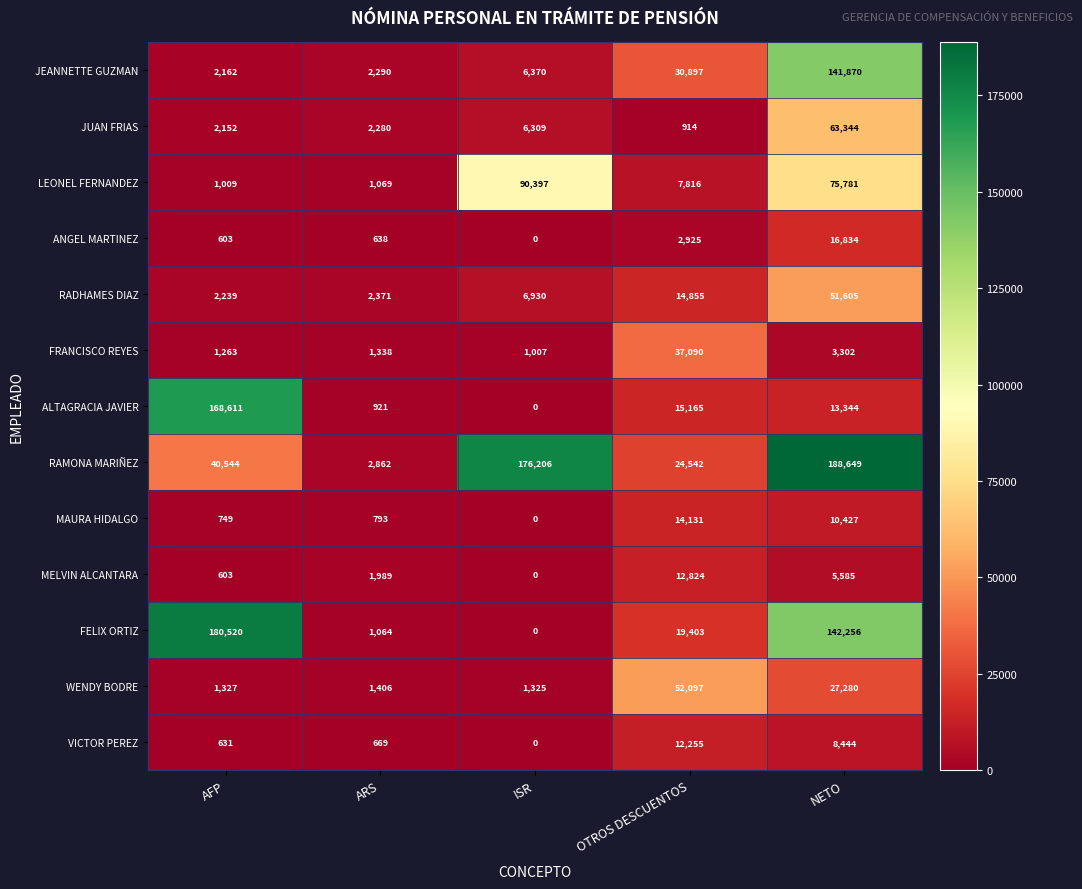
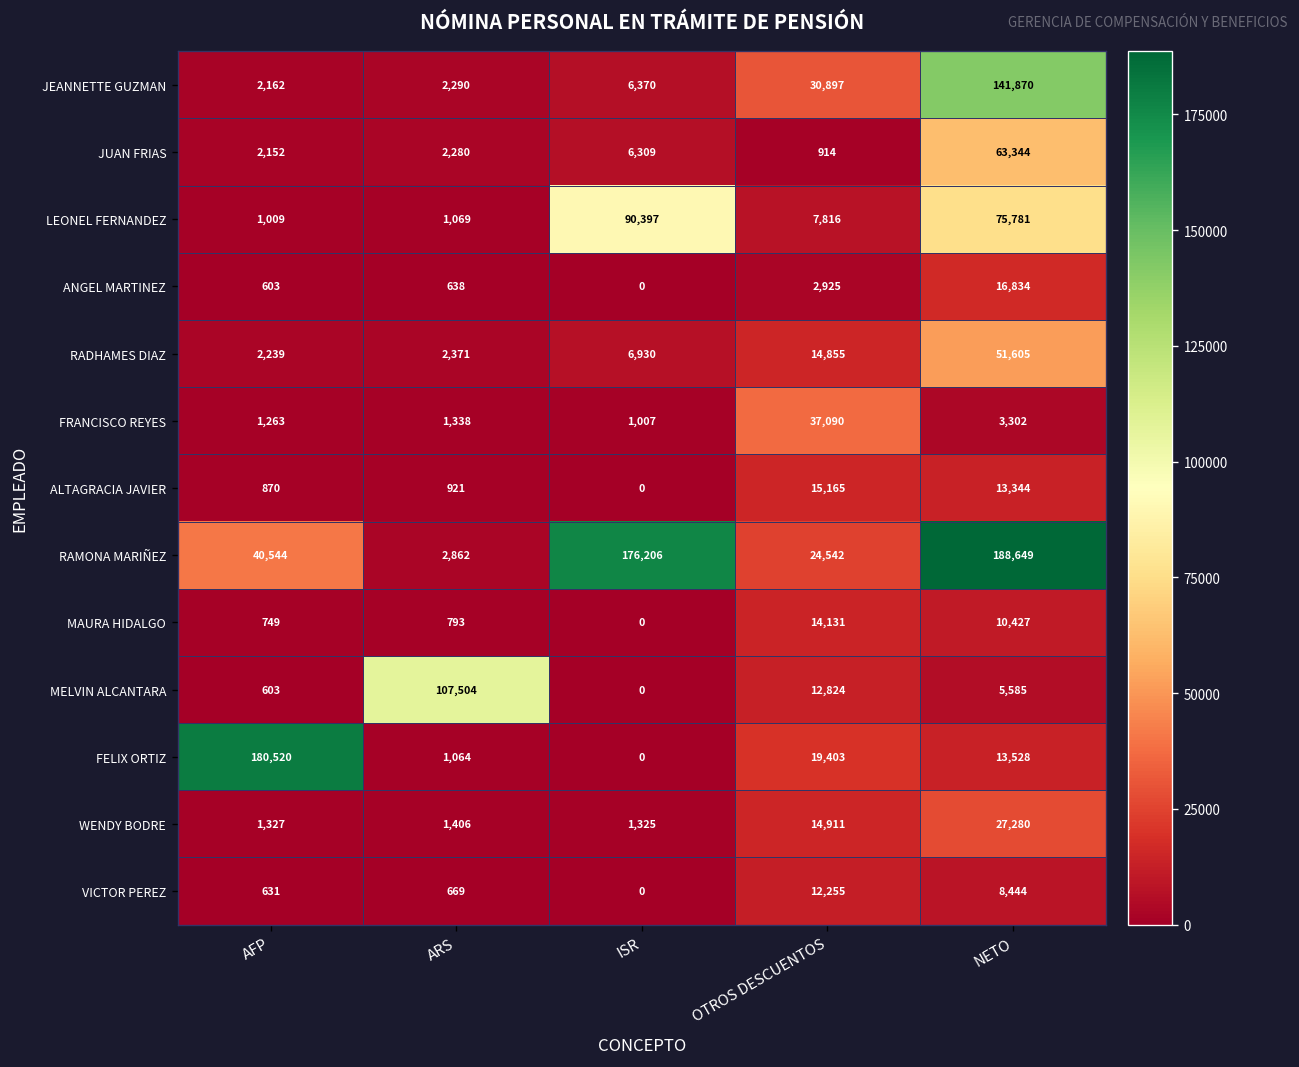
  {
    "JEANNETTE GUZMAN": {
      "AFP": "2,162",
      "ARS": "2,290",
      "ISR": "6,370",
      "OTROS DESCUENTOS": "30,897",
      "NETO": "141,870"
    },
    "JUAN FRIAS": {
      "AFP": "2,152",
      "ARS": "2,280",
      "ISR": "6,309",
      "OTROS DESCUENTOS": "914",
      "NETO": "63,344"
    },
    "LEONEL FERNANDEZ": {
      "AFP": "1,009",
      "ARS": "1,069",
      "ISR": "90,397",
      "OTROS DESCUENTOS": "7,816",
      "NETO": "75,781"
    },
    "ANGEL MARTINEZ": {
      "AFP": "603",
      "ARS": "638",
      "ISR": "0",
      "OTROS DESCUENTOS": "2,925",
      "NETO": "16,834"
    },
    "RADHAMES DIAZ": {
      "AFP": "2,239",
      "ARS": "2,371",
      "ISR": "6,930",
      "OTROS DESCUENTOS": "14,855",
      "NETO": "51,605"
    },
    "FRANCISCO REYES": {
      "AFP": "1,263",
      "ARS": "1,338",
      "ISR": "1,007",
      "OTROS DESCUENTOS": "37,090",
      "NETO": "3,302"
    },
    "ALTAGRACIA JAVIER": {
-     "AFP": "168,611",
+     "AFP": "870",
      "ARS": "921",
      "ISR": "0",
      "OTROS DESCUENTOS": "15,165",
      "NETO": "13,344"
    },
    "RAMONA MARIÑEZ": {
      "AFP": "40,544",
      "ARS": "2,862",
      "ISR": "176,206",
      "OTROS DESCUENTOS": "24,542",
      "NETO": "188,649"
    },
    "MAURA HIDALGO": {
      "AFP": "749",
      "ARS": "793",
      "ISR": "0",
      "OTROS DESCUENTOS": "14,131",
      "NETO": "10,427"
    },
    "MELVIN ALCANTARA": {
      "AFP": "603",
-     "ARS": "1,989",
+     "ARS": "107,504",
      "ISR": "0",
      "OTROS DESCUENTOS": "12,824",
      "NETO": "5,585"
    },
    "FELIX ORTIZ": {
      "AFP": "180,520",
      "ARS": "1,064",
      "ISR": "0",
      "OTROS DESCUENTOS": "19,403",
-     "NETO": "142,256"
+     "NETO": "13,528"
    },
    "WENDY BODRE": {
      "AFP": "1,327",
      "ARS": "1,406",
      "ISR": "1,325",
-     "OTROS DESCUENTOS": "52,097",
+     "OTROS DESCUENTOS": "14,911",
      "NETO": "27,280"
    },
    "VICTOR PEREZ": {
      "AFP": "631",
      "ARS": "669",
      "ISR": "0",
      "OTROS DESCUENTOS": "12,255",
      "NETO": "8,444"
    }
  }
